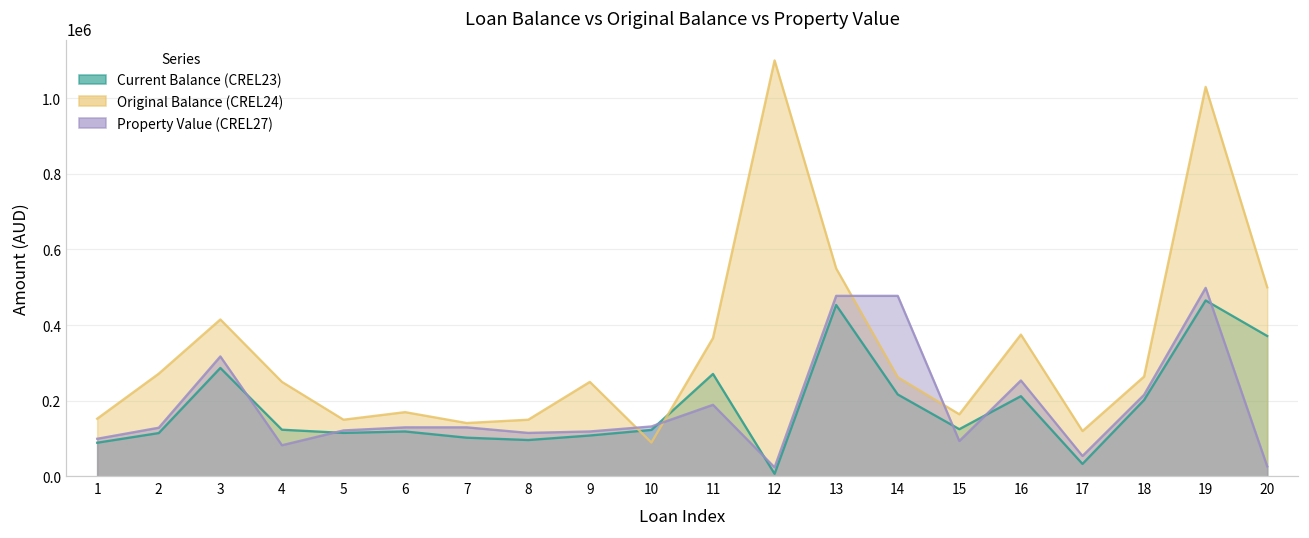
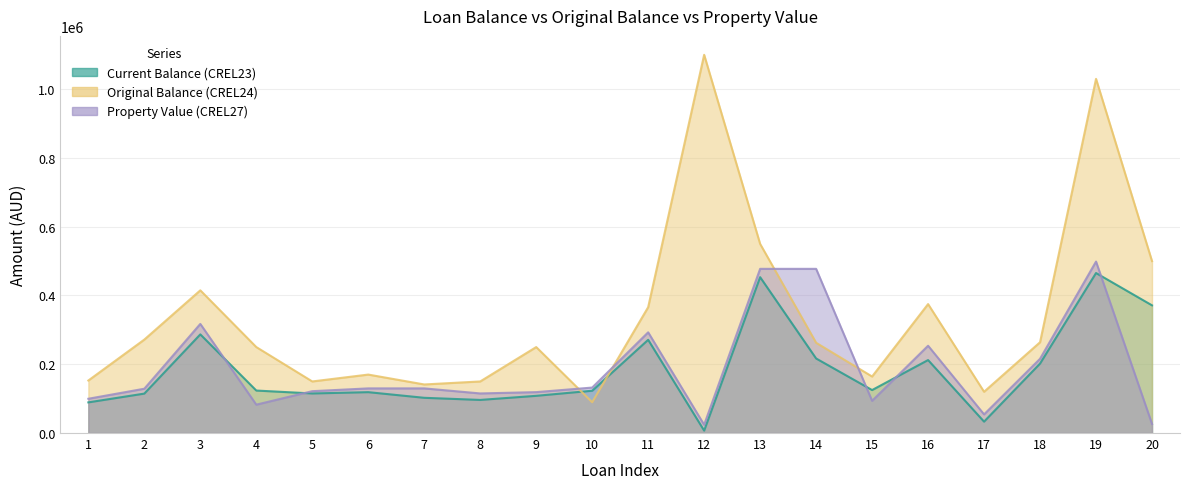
  {
    "Current Balance (CREL23)": {
      "1": 90000,
      "2": 110000,
      "3": 290000,
      "4": 120000,
      "6": 120000,
      "7": 100000,
      "8": 100000,
      "9": 110000,
      "10": 120000,
      "11": 270000,
      "12": 10000,
      "13": 450000,
      "14": 220000,
      "15": 120000,
      "16": 210000,
      "17": 30000,
      "18": 200000,
      "19": 470000,
      "20": 370000
    },
    "Original Balance (CREL24)": {
      "1": 150000,
      "2": 270000,
      "3": 420000,
      "4": 250000,
      "5": 150000,
      "6": 170000,
      "7": 140000,
      "8": 150000,
      "9": 250000,
      "10": 90000,
      "11": 370000,
      "12": 1100000,
      "13": 550000,
      "14": 260000,
      "15": 160000,
      "16": 380000,
      "17": 120000,
      "18": 260000,
      "19": 1030000,
      "20": 500000
    },
    "Property Value (CREL27)": {
      "1": 100000,
      "2": 130000,
      "3": 320000,
      "4": 80000,
      "6": 130000,
      "7": 130000,
      "8": 120000,
      "9": 120000,
      "10": 130000,
-     "11": 190000,
+     "11": 290000,
      "12": 20000,
      "13": 480000,
      "14": 480000,
      "15": 90000,
      "16": 250000,
      "17": 50000,
      "18": 220000,
      "19": 500000,
      "20": 30000
    }
  }
